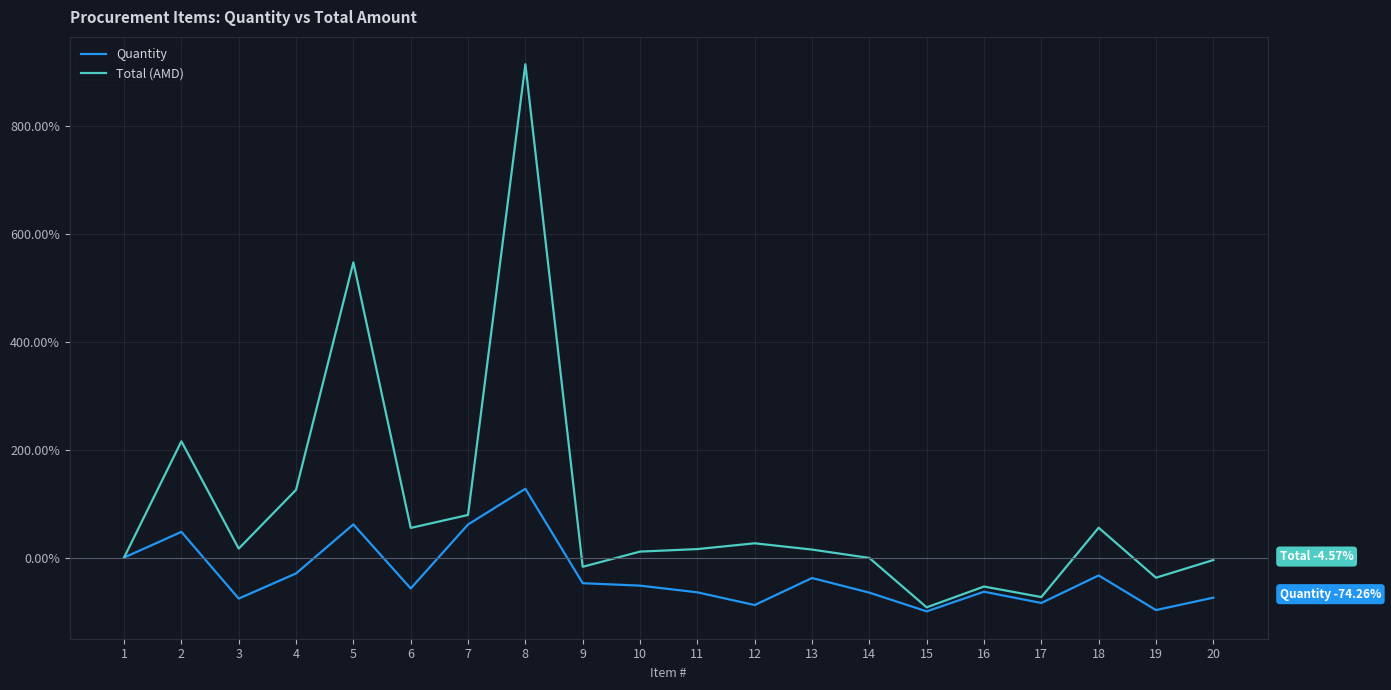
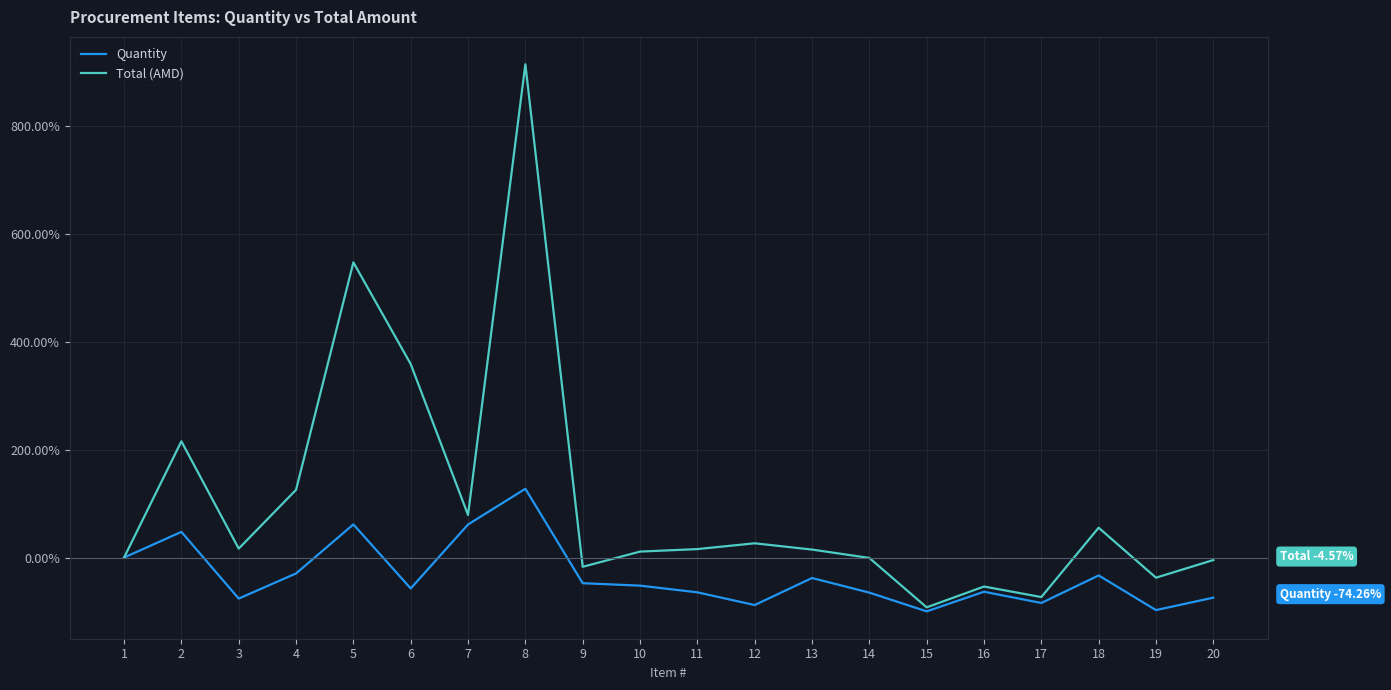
  {
    "Quantity": {
      "2": "50%",
      "3": "-80%",
      "4": "-30%",
      "5": "60%",
      "6": "-60%",
      "7": "60%",
      "8": "130%",
      "9": "-50%",
      "10": "-50%",
      "11": "-60%",
      "12": "-90%",
      "13": "-40%",
      "14": "-60%",
      "15": "-100%",
      "16": "-60%",
      "17": "-80%",
      "18": "-30%",
      "19": "-100%",
      "20": "-70%"
    },
    "Total (AMD)": {
      "2": "220%",
      "3": "20%",
      "4": "130%",
      "5": "550%",
-     "6": "50%",
+     "6": "360%",
      "7": "80%",
      "8": "910%",
      "9": "-20%",
      "10": "10%",
      "11": "20%",
      "12": "30%",
      "13": "10%",
      "14": "0%",
      "15": "-90%",
      "16": "-50%",
      "17": "-70%",
      "18": "60%",
      "19": "-40%",
      "20": "0%"
    }
  }
